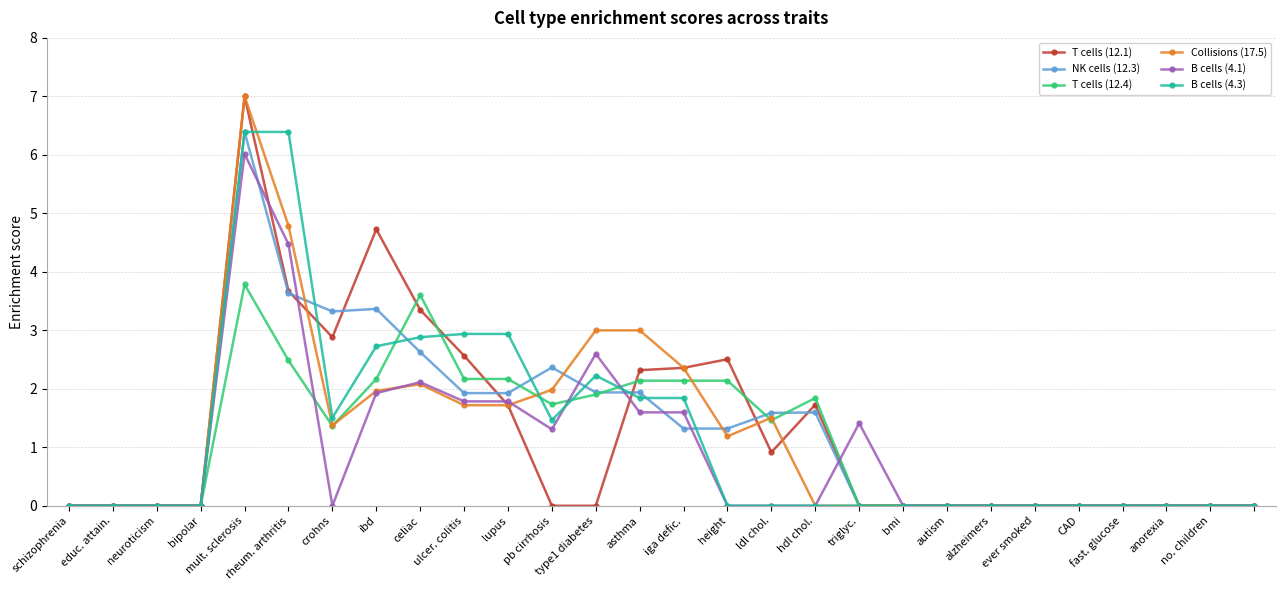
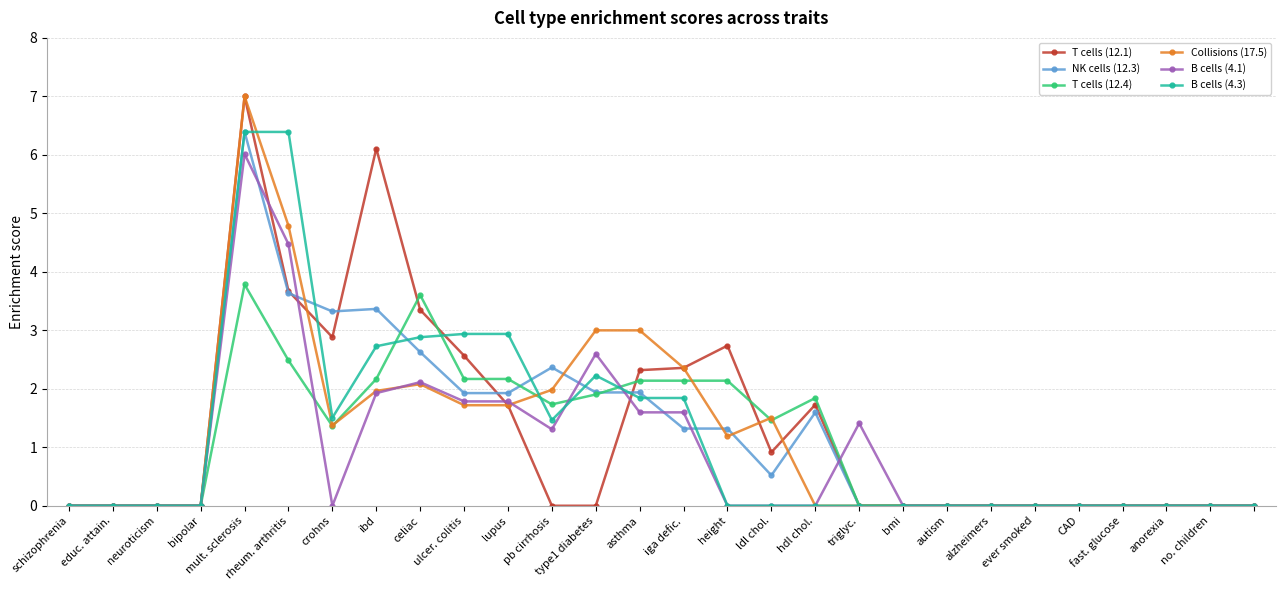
  {
    "T cells (12.1)": {
      "crohns": 2.9,
-     "ibd": 4.7,
+     "ibd": 6.1,
      "celiac": 3.3,
      "ulcer. colitis": 2.6,
      "pb cirrhosis": 0.0,
      "type1 diabetes": 0.0,
      "asthma": 2.3,
-     "height": 2.5,
+     "height": 2.7,
      "ldl chol.": 0.9,
      "hdl chol.": 1.7
    },
    "NK cells (12.3)": {
      "crohns": 3.3,
      "ibd": 3.4,
      "celiac": 2.6,
      "ulcer. colitis": 1.9,
      "lupus": 1.9,
      "pb cirrhosis": 2.4,
      "asthma": 1.9,
      "iga defic.": 1.3,
      "height": 1.3,
-     "ldl chol.": 1.6,
+     "ldl chol.": 0.5,
      "hdl chol.": 1.6
    },
    "Collisions (17.5)": {
      "rheum. arthritis": 4.8,
      "ulcer. colitis": 1.7,
      "pb cirrhosis": 2.0,
      "type1 diabetes": 3.0,
      "asthma": 3.0,
      "height": 1.2
    },
    "B cells (4.1)": {
      "mult. sclerosis": 6.0,
      "rheum. arthritis": 4.5,
      "crohns": 0.0,
      "ulcer. colitis": 1.8,
      "lupus": 1.8,
      "pb cirrhosis": 1.3,
      "type1 diabetes": 2.6,
      "asthma": 1.6,
      "iga defic.": 1.6,
      "triglyc.": 1.4
    }
  }
